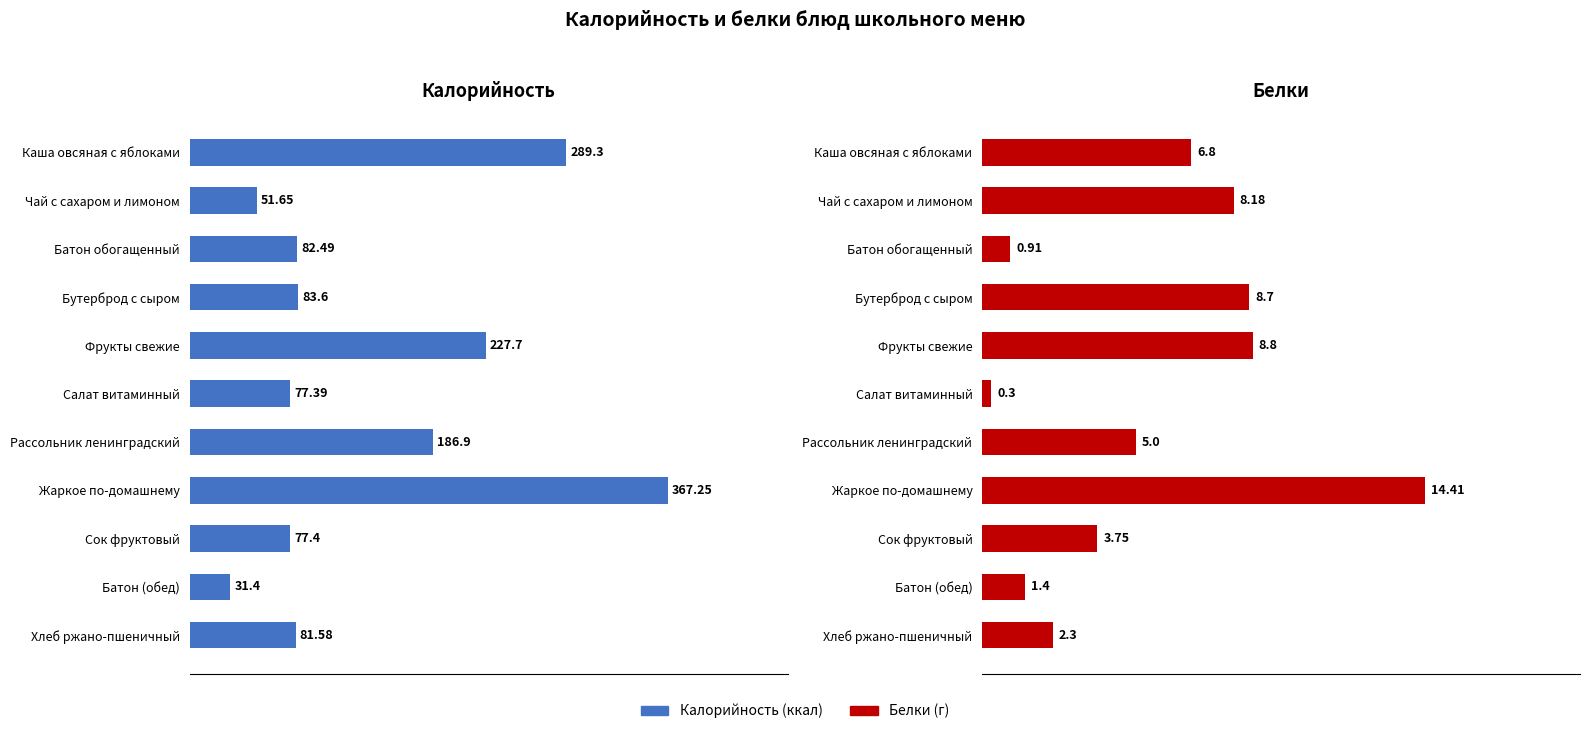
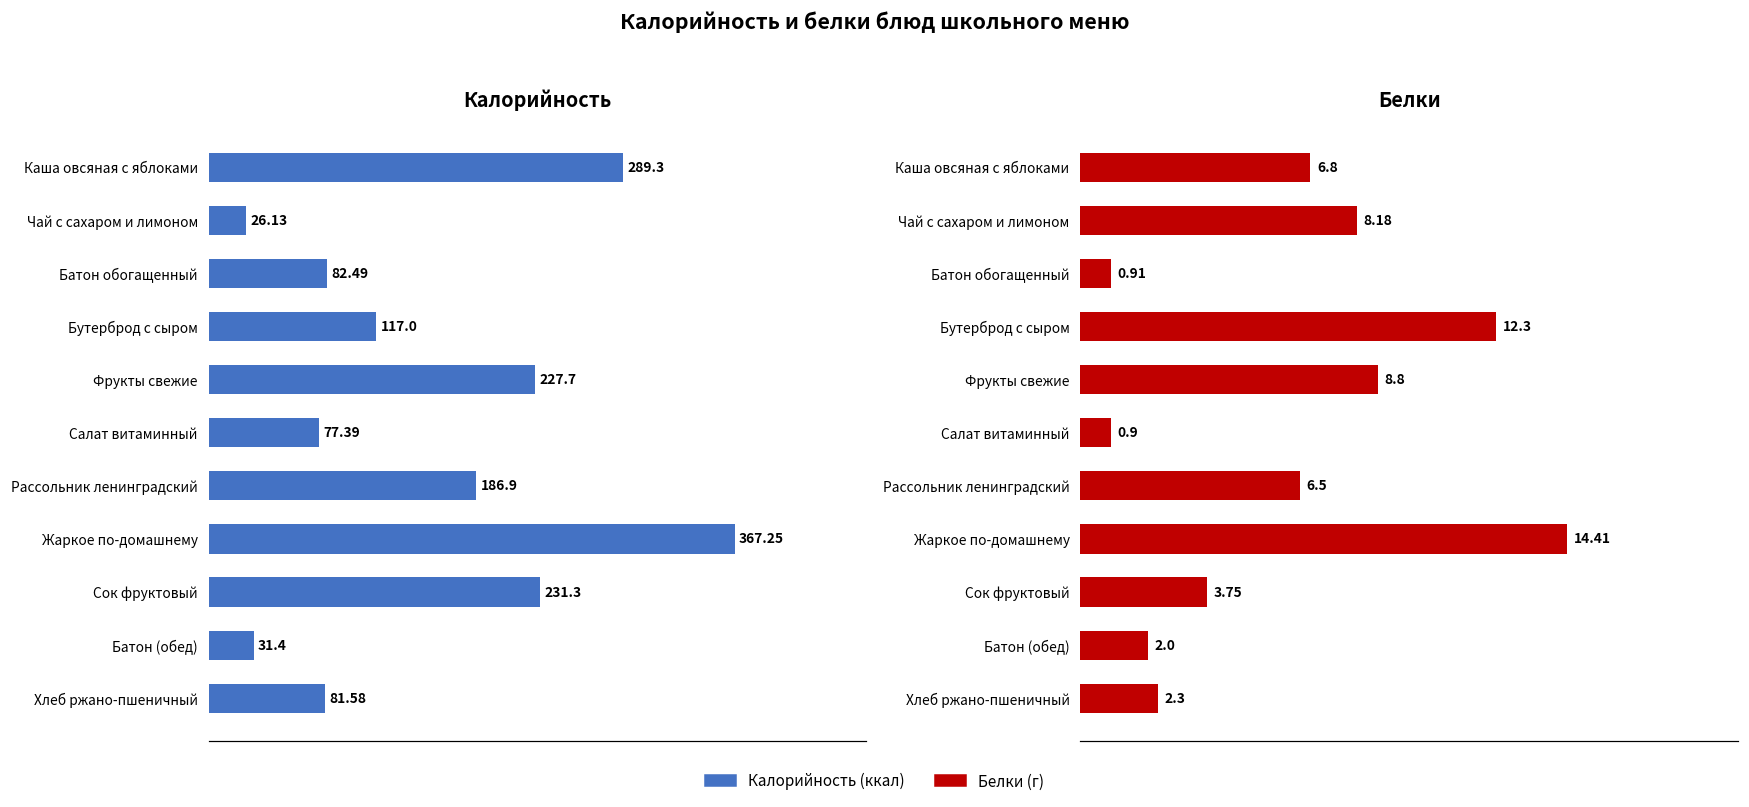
  {
    "Калорийность": {
      "Каша овсяная с яблоками": 289.3,
-     "Чай с сахаром и лимоном": 51.65,
+     "Чай с сахаром и лимоном": 26.13,
      "Батон обогащенный": 82.49,
-     "Бутерброд с сыром": 83.6,
+     "Бутерброд с сыром": 117.0,
      "Фрукты свежие": 227.7,
      "Салат витаминный": 77.39,
      "Рассольник ленинградский": 186.9,
      "Жаркое по-домашнему": 367.25,
-     "Сок фруктовый": 77.4,
+     "Сок фруктовый": 231.3,
      "Батон (обед)": 31.4,
      "Хлеб ржано-пшеничный": 81.58
    },
    "Белки": {
      "Каша овсяная с яблоками": 6.8,
      "Чай с сахаром и лимоном": 8.18,
      "Батон обогащенный": 0.91,
-     "Бутерброд с сыром": 8.7,
+     "Бутерброд с сыром": 12.3,
      "Фрукты свежие": 8.8,
-     "Салат витаминный": 0.3,
-     "Рассольник ленинградский": 5.0,
+     "Салат витаминный": 0.9,
+     "Рассольник ленинградский": 6.5,
      "Жаркое по-домашнему": 14.41,
      "Сок фруктовый": 3.75,
-     "Батон (обед)": 1.4,
+     "Батон (обед)": 2.0,
      "Хлеб ржано-пшеничный": 2.3
    }
  }
